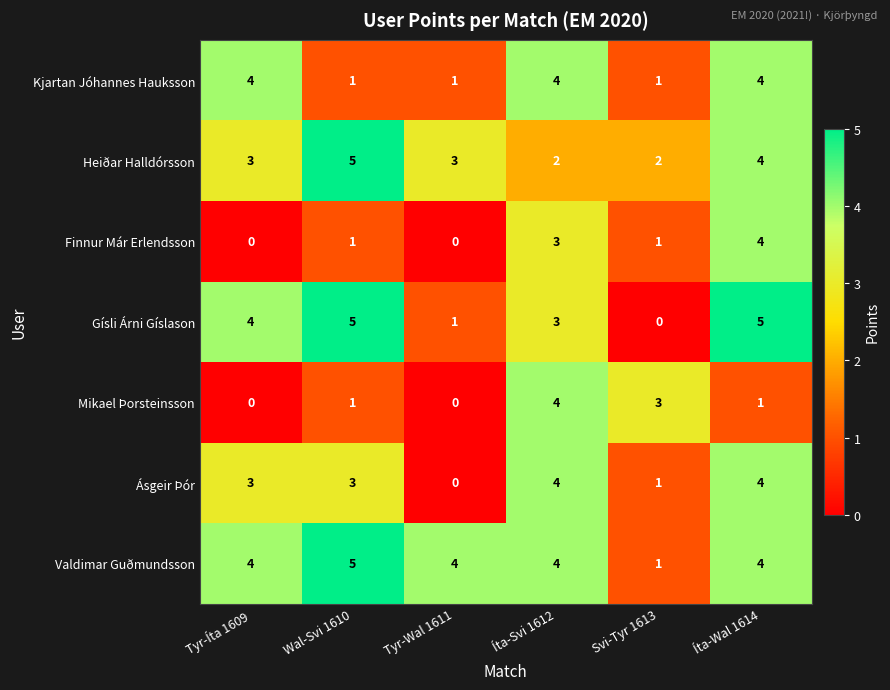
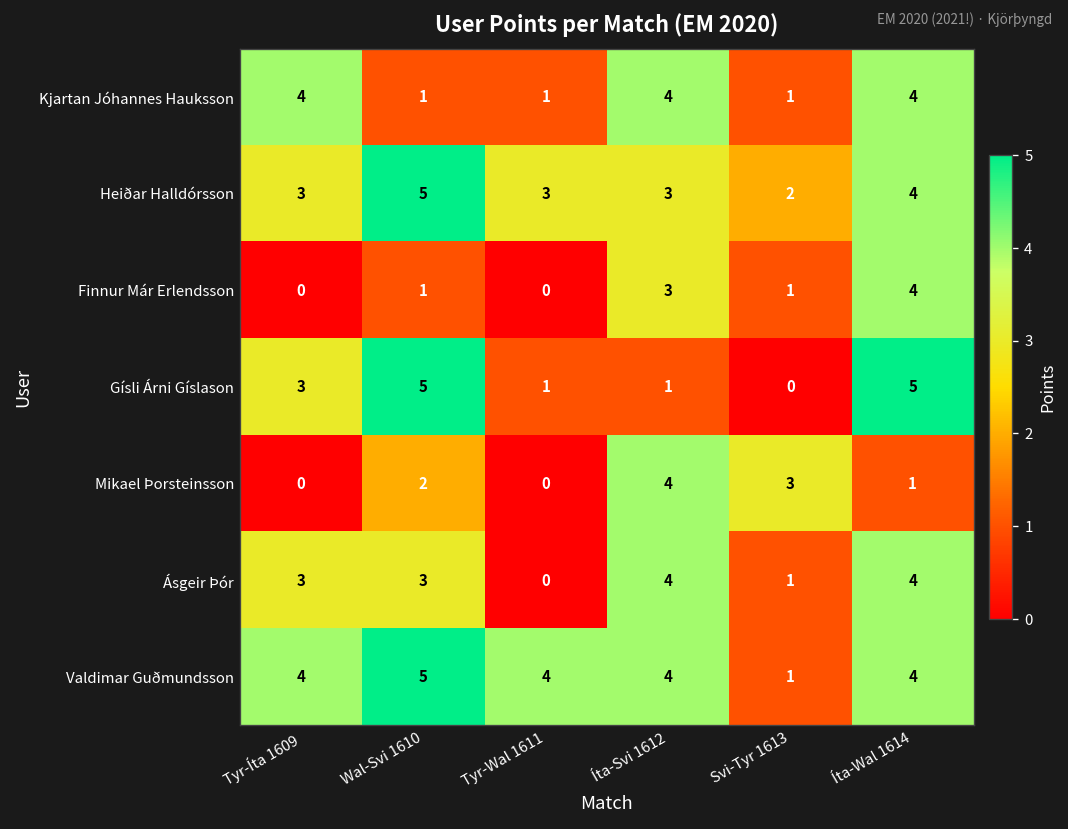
  {
    "Kjartan Jóhannes Hauksson": {
      "Tyr-Íta 1609": 4,
      "Wal-Svi 1610": 1,
      "Tyr-Wal 1611": 1,
      "Íta-Svi 1612": 4,
      "Svi-Tyr 1613": 1,
      "Íta-Wal 1614": 4
    },
    "Heiðar Halldórsson": {
      "Tyr-Íta 1609": 3,
      "Wal-Svi 1610": 5,
      "Tyr-Wal 1611": 3,
-     "Íta-Svi 1612": 2,
+     "Íta-Svi 1612": 3,
      "Svi-Tyr 1613": 2,
      "Íta-Wal 1614": 4
    },
    "Finnur Már Erlendsson": {
      "Tyr-Íta 1609": 0,
      "Wal-Svi 1610": 1,
      "Tyr-Wal 1611": 0,
      "Íta-Svi 1612": 3,
      "Svi-Tyr 1613": 1,
      "Íta-Wal 1614": 4
    },
    "Gísli Árni Gíslason": {
-     "Tyr-Íta 1609": 4,
+     "Tyr-Íta 1609": 3,
      "Wal-Svi 1610": 5,
      "Tyr-Wal 1611": 1,
-     "Íta-Svi 1612": 3,
+     "Íta-Svi 1612": 1,
      "Svi-Tyr 1613": 0,
      "Íta-Wal 1614": 5
    },
    "Mikael Þorsteinsson": {
      "Tyr-Íta 1609": 0,
-     "Wal-Svi 1610": 1,
+     "Wal-Svi 1610": 2,
      "Tyr-Wal 1611": 0,
      "Íta-Svi 1612": 4,
      "Svi-Tyr 1613": 3,
      "Íta-Wal 1614": 1
    },
    "Ásgeir Þór": {
      "Tyr-Íta 1609": 3,
      "Wal-Svi 1610": 3,
      "Tyr-Wal 1611": 0,
      "Íta-Svi 1612": 4,
      "Svi-Tyr 1613": 1,
      "Íta-Wal 1614": 4
    },
    "Valdimar Guðmundsson": {
      "Tyr-Íta 1609": 4,
      "Wal-Svi 1610": 5,
      "Tyr-Wal 1611": 4,
      "Íta-Svi 1612": 4,
      "Svi-Tyr 1613": 1,
      "Íta-Wal 1614": 4
    }
  }
